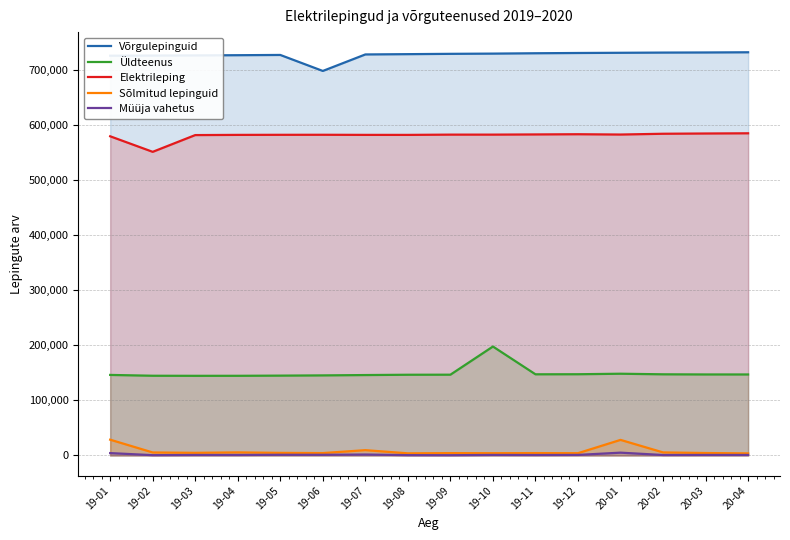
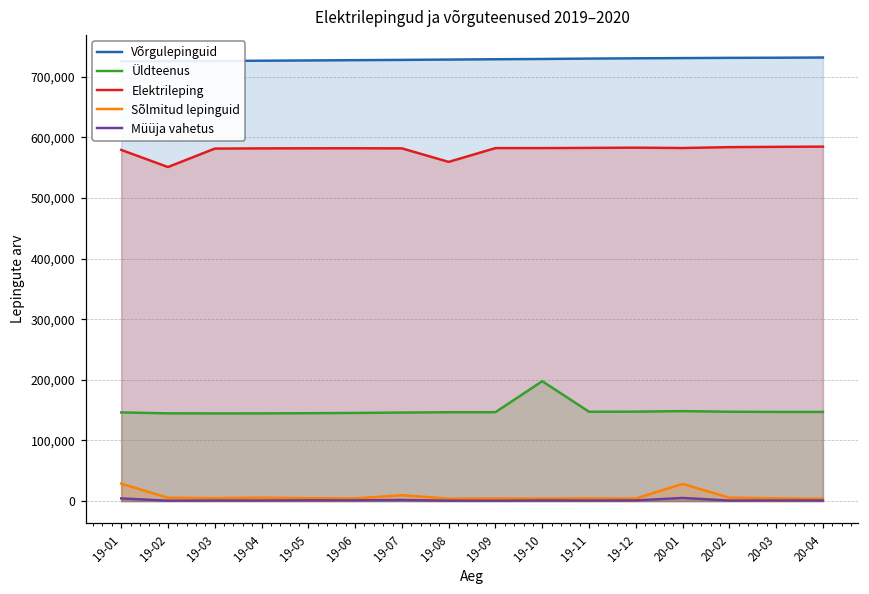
  {
    "Võrgulepinguid": {
      "19-04": "730,000",
      "19-05": "730,000",
-     "19-06": "700,000",
+     "19-06": "730,000",
      "19-07": "730,000",
      "19-08": "730,000",
      "19-09": "730,000",
      "19-10": "730,000",
      "19-11": "730,000",
      "19-12": "730,000",
      "20-01": "730,000",
      "20-02": "730,000",
      "20-03": "730,000",
      "20-04": "730,000"
    },
    "Üldteenus": {
      "19-01": "150,000",
      "19-02": "140,000",
      "19-03": "140,000",
      "19-04": "140,000",
      "19-05": "140,000",
      "19-06": "150,000",
      "19-07": "150,000",
      "19-08": "150,000",
      "19-09": "150,000",
      "19-10": "200,000",
      "19-11": "150,000",
      "19-12": "150,000",
      "20-01": "150,000",
      "20-02": "150,000",
      "20-03": "150,000",
      "20-04": "150,000"
    },
    "Elektrileping": {
      "19-01": "580,000",
      "19-02": "550,000",
      "19-03": "580,000",
      "19-04": "580,000",
      "19-05": "580,000",
      "19-06": "580,000",
      "19-07": "580,000",
-     "19-08": "580,000",
+     "19-08": "560,000",
      "19-09": "580,000",
      "19-10": "580,000",
      "19-11": "580,000",
      "19-12": "580,000",
      "20-01": "580,000",
      "20-02": "580,000",
      "20-03": "580,000",
      "20-04": "580,000"
    },
    "Sõlmitud lepinguid": {
      "19-01": "30,000",
      "19-02": "10,000",
      "19-04": "10,000",
      "19-07": "10,000",
      "20-01": "30,000",
      "20-02": "10,000"
    },
    "Müüja vahetus": {
      "19-01": "0",
      "19-02": "0",
      "19-04": "0",
      "19-07": "0",
      "20-01": "10,000",
      "20-02": "0"
    }
  }
